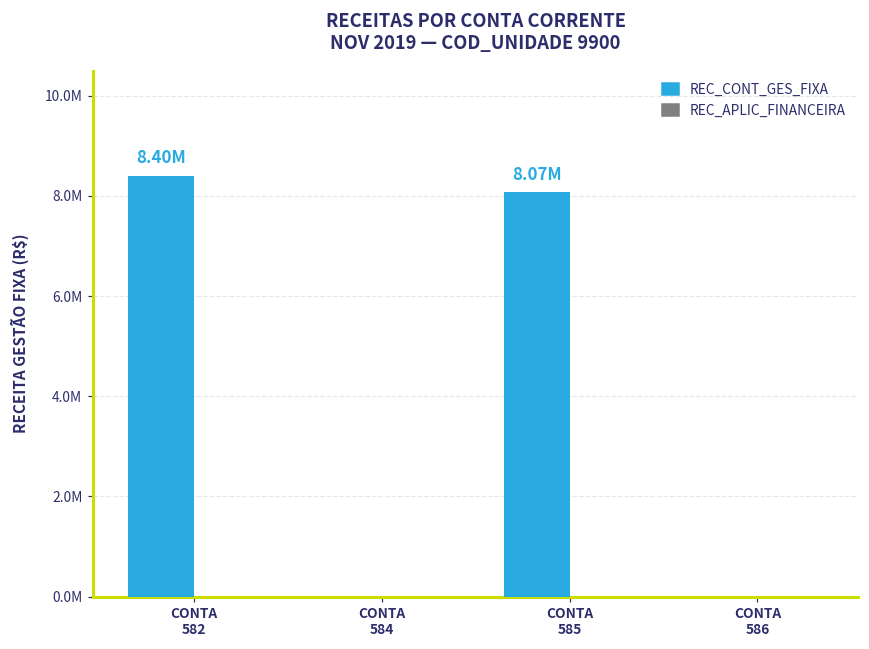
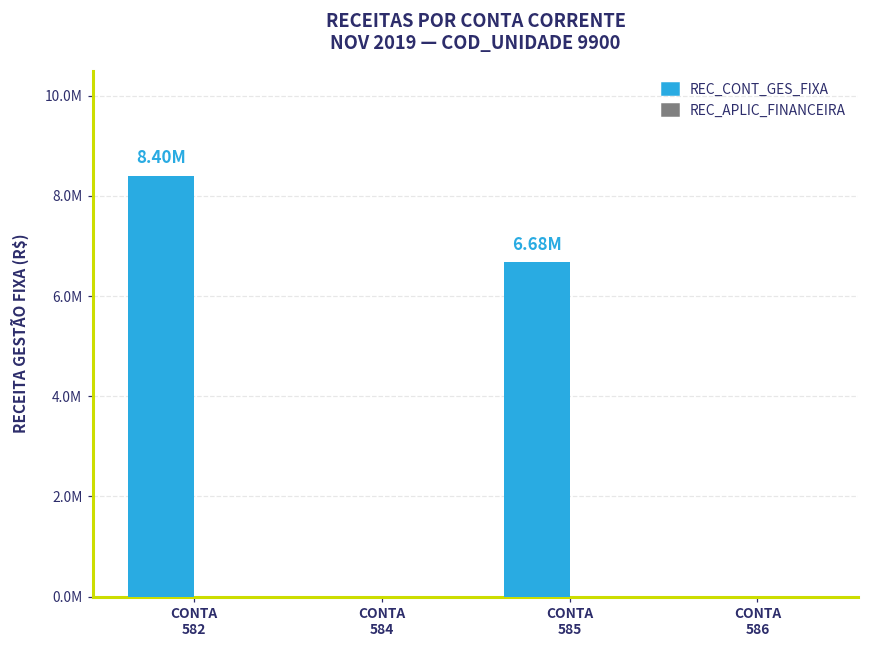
  {
    "REC_CONT_GES_FIXA": {
      "CONTA 582": "8.40M",
-     "CONTA 585": "8.07M"
+     "CONTA 585": "6.68M"
    },
    "REC_APLIC_FINANCEIRA": {
      "CONTA 582": "0",
      "CONTA 584": "0",
      "CONTA 585": "0",
      "CONTA 586": "0"
    }
  }
